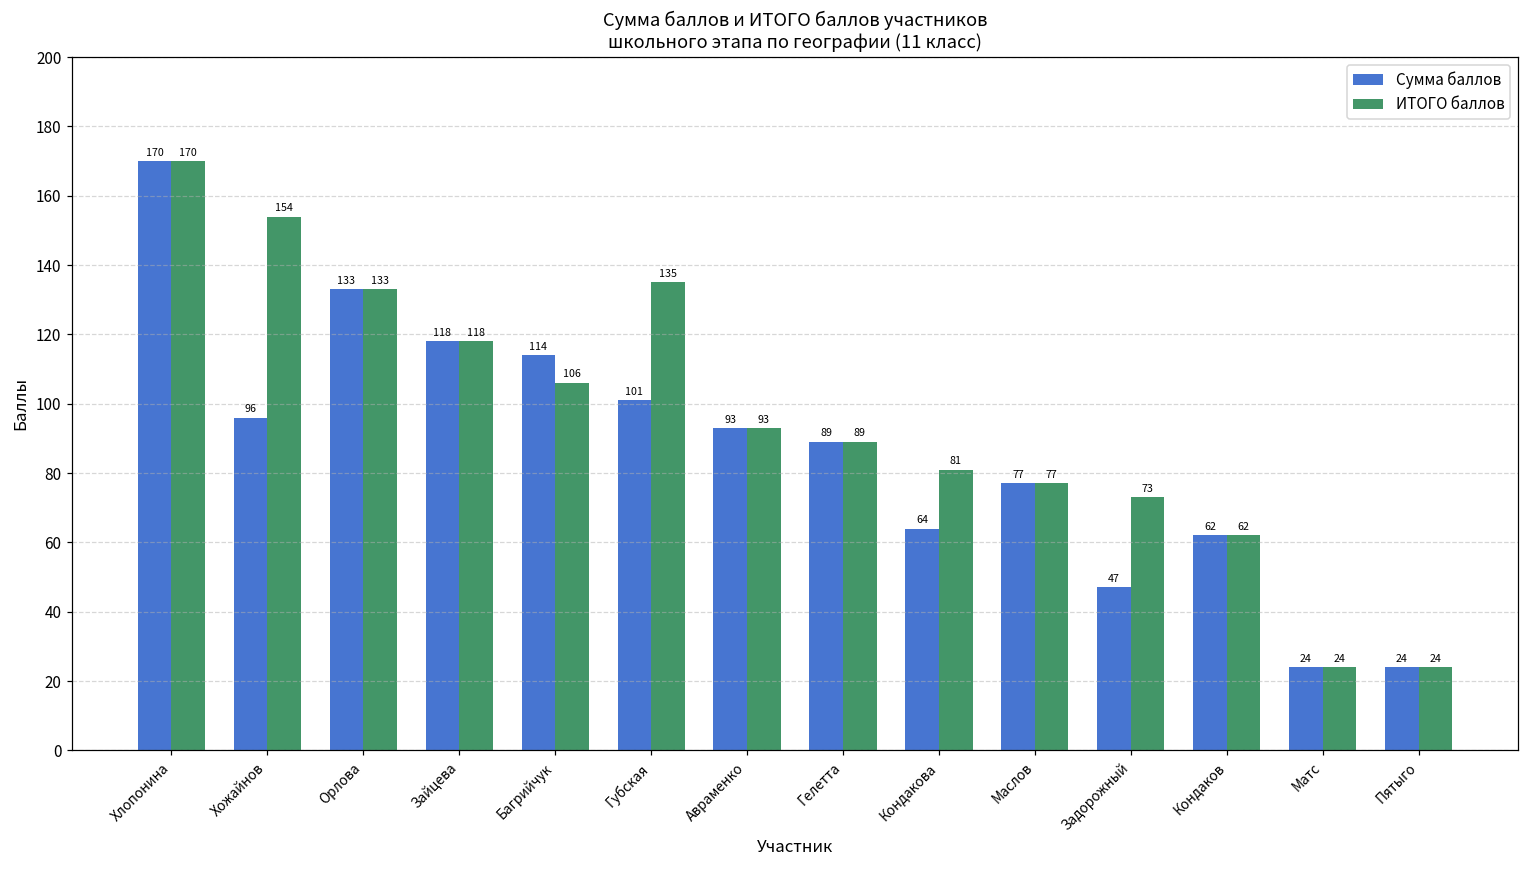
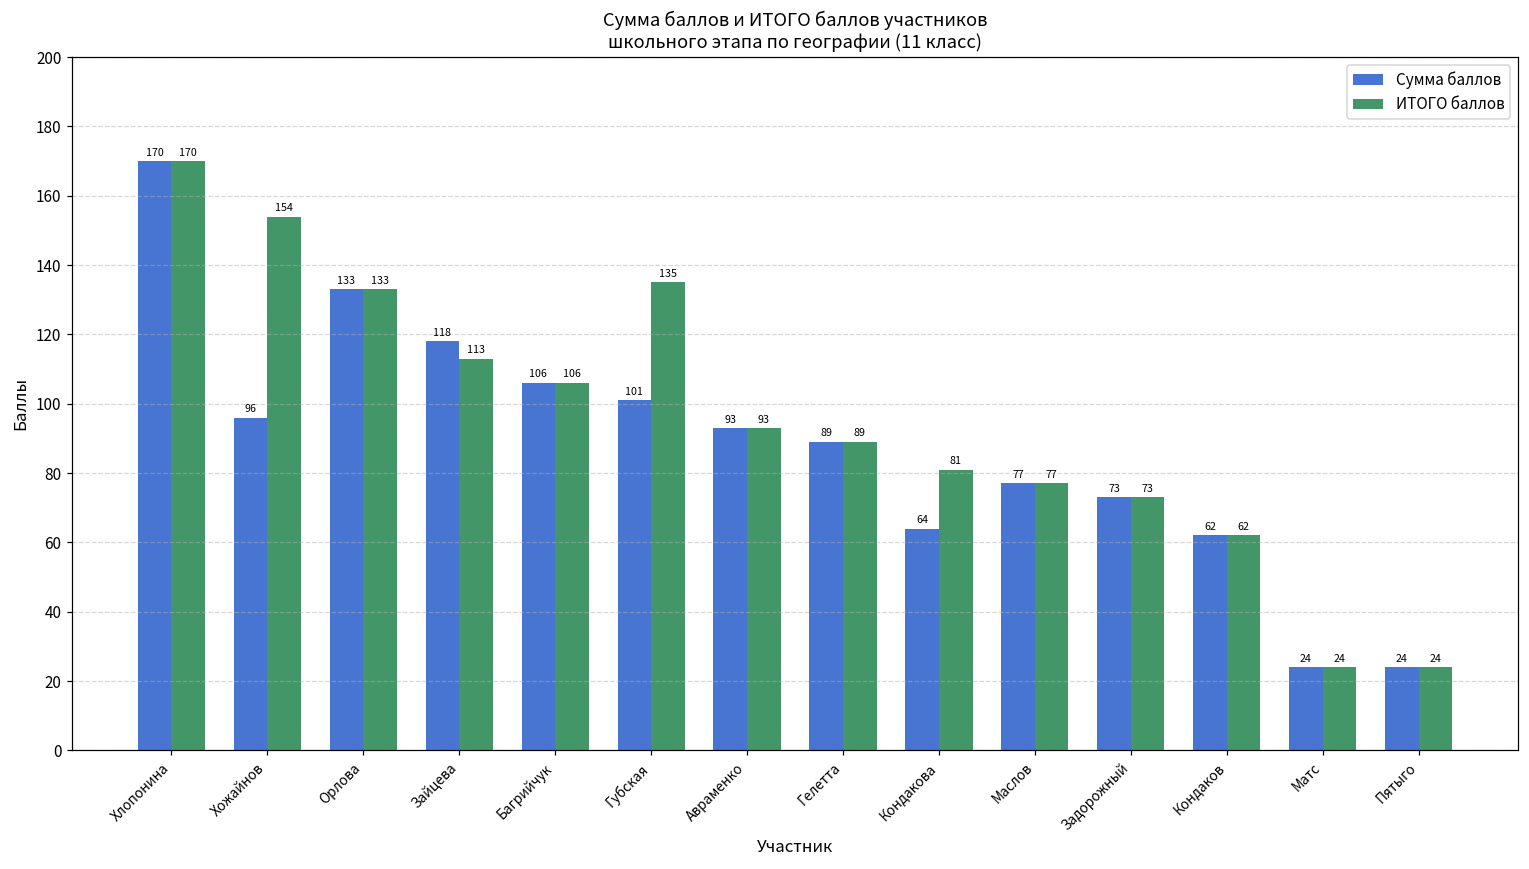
  {
    "Сумма баллов": {
      "Хлопонина": 170,
      "Хожайнов": 96,
      "Орлова": 133,
      "Зайцева": 118,
-     "Багрийчук": 114,
+     "Багрийчук": 106,
      "Губская": 101,
      "Авраменко": 93,
      "Гелетта": 89,
      "Кондакова": 64,
      "Маслов": 77,
-     "Задорожный": 47,
+     "Задорожный": 73,
      "Кондаков": 62,
      "Матс": 24,
      "Пятыго": 24
    },
    "ИТОГО баллов": {
      "Хлопонина": 170,
      "Хожайнов": 154,
      "Орлова": 133,
-     "Зайцева": 118,
+     "Зайцева": 113,
      "Багрийчук": 106,
      "Губская": 135,
      "Авраменко": 93,
      "Гелетта": 89,
      "Кондакова": 81,
      "Маслов": 77,
      "Задорожный": 73,
      "Кондаков": 62,
      "Матс": 24,
      "Пятыго": 24
    }
  }
